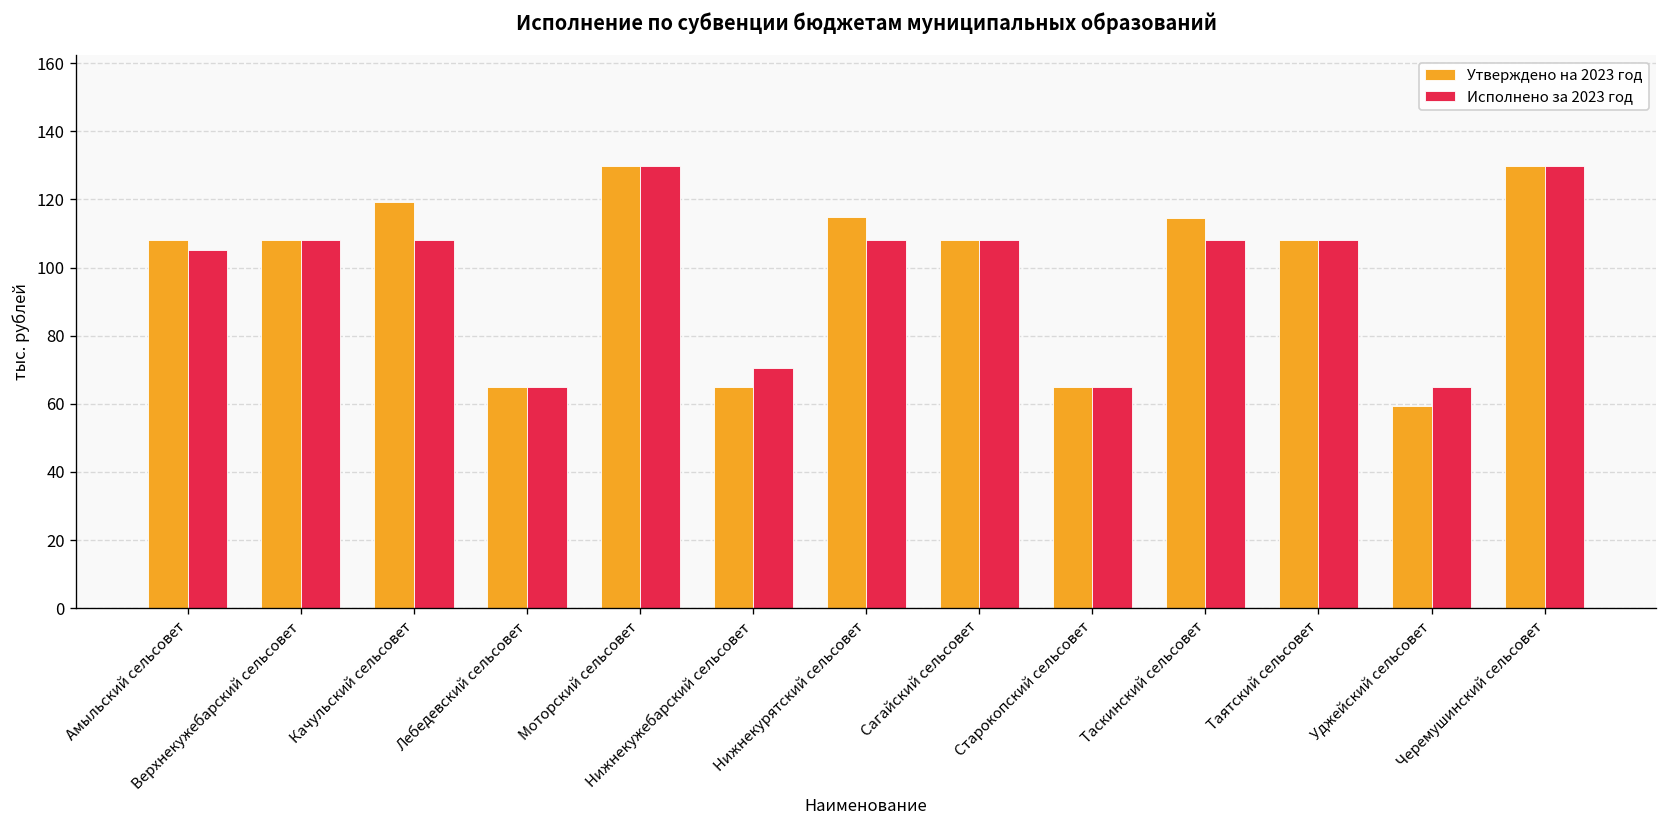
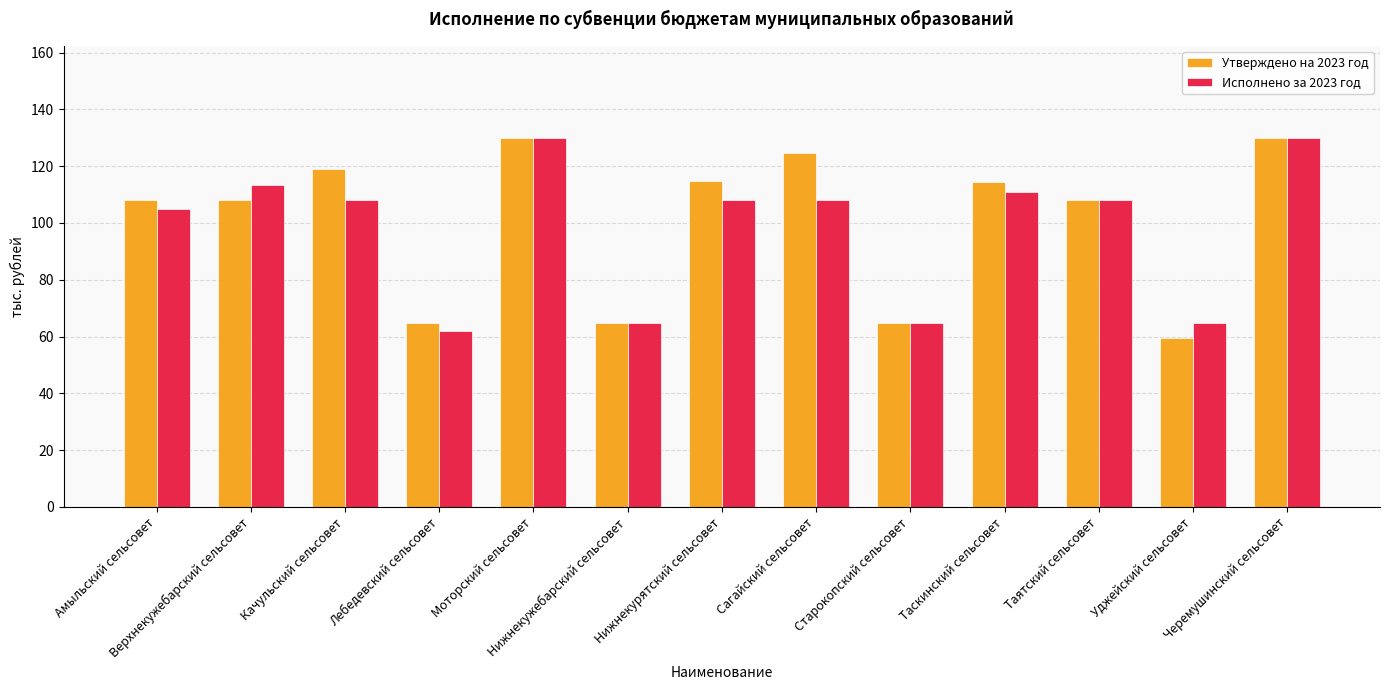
  {
    "Утверждено на 2023 год": {
      "Амыльский сельсовет": 108,
      "Верхнекужебарский сельсовет": 108,
      "Качульский сельсовет": 119,
      "Лебедевский сельсовет": 65,
      "Моторский сельсовет": 130,
      "Нижнекужебарский сельсовет": 65,
      "Нижнекурятский сельсовет": 115,
-     "Сагайский сельсовет": 108,
+     "Сагайский сельсовет": 125,
      "Старокопский сельсовет": 65,
      "Таскинский сельсовет": 115,
      "Таятский сельсовет": 108,
      "Уджейский сельсовет": 59,
      "Черемушинский сельсовет": 130
    },
    "Исполнено за 2023 год": {
      "Амыльский сельсовет": 105,
-     "Верхнекужебарский сельсовет": 108,
+     "Верхнекужебарский сельсовет": 113,
      "Качульский сельсовет": 108,
-     "Лебедевский сельсовет": 65,
+     "Лебедевский сельсовет": 62,
      "Моторский сельсовет": 130,
-     "Нижнекужебарский сельсовет": 71,
+     "Нижнекужебарский сельсовет": 65,
      "Нижнекурятский сельсовет": 108,
      "Сагайский сельсовет": 108,
      "Старокопский сельсовет": 65,
-     "Таскинский сельсовет": 108,
+     "Таскинский сельсовет": 111,
      "Таятский сельсовет": 108,
      "Уджейский сельсовет": 65,
      "Черемушинский сельсовет": 130
    }
  }
